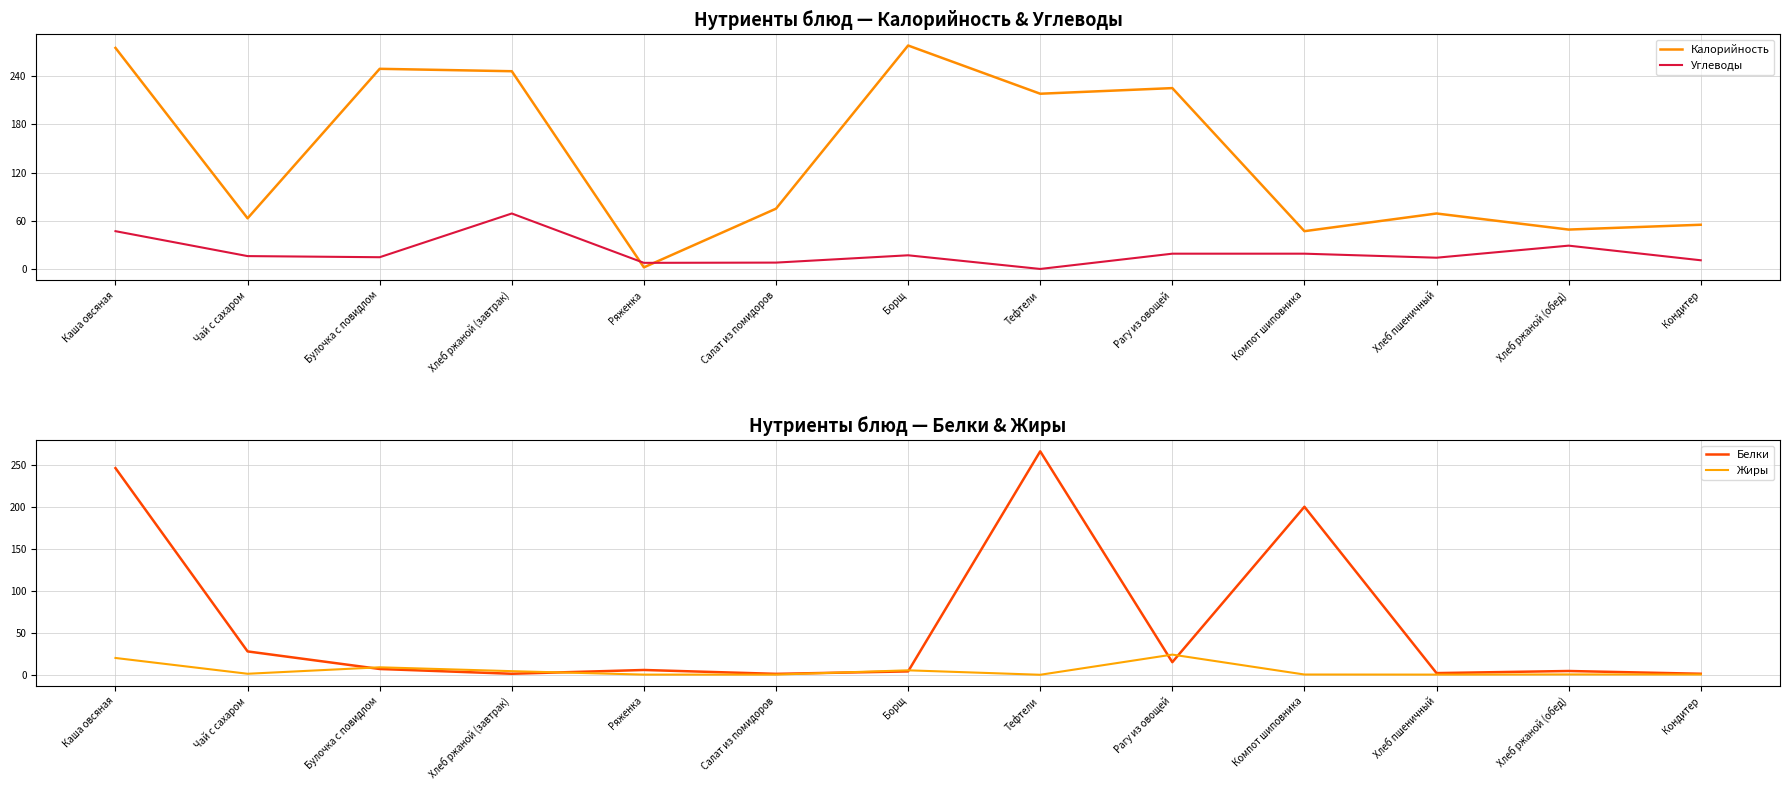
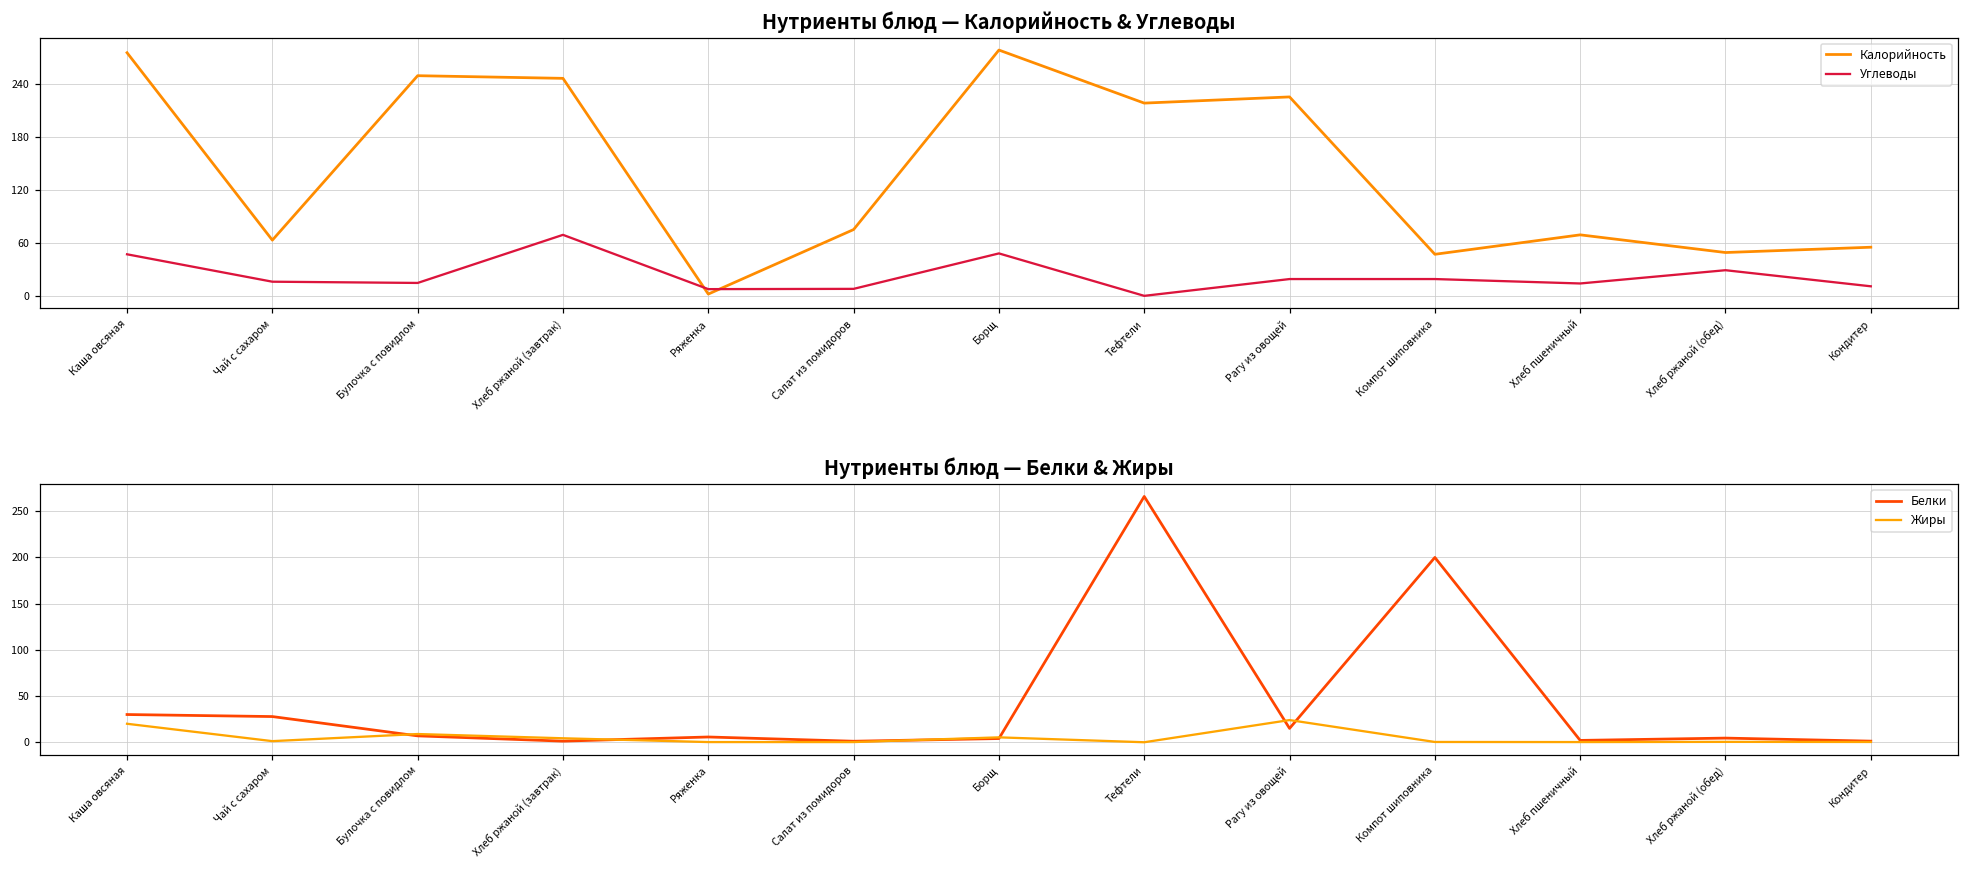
  {
    "Нутриенты блюд — Калорийность & Углеводы": {
      "Калорийность": {
        "Каша овсяная": 280,
        "Чай с сахаром": 60,
        "Булочка с повидлом": 250,
        "Хлеб ржаной (завтрак)": 250,
        "Ряженка": 0,
        "Салат из помидоров": 80,
        "Борщ": 280,
        "Тефтели": 220,
        "Рагу из овощей": 230,
        "Компот шиповника": 50,
        "Хлеб пшеничный": 70,
        "Хлеб ржаной (обед)": 50,
        "Кондитер": 60
      },
      "Углеводы": {
        "Каша овсяная": 50,
        "Чай с сахаром": 20,
        "Булочка с повидлом": 10,
        "Хлеб ржаной (завтрак)": 70,
        "Ряженка": 10,
        "Салат из помидоров": 10,
-       "Борщ": 20,
+       "Борщ": 50,
        "Тефтели": 0,
        "Рагу из овощей": 20,
        "Компот шиповника": 20,
        "Хлеб пшеничный": 10,
        "Хлеб ржаной (обед)": 30,
        "Кондитер": 10
      }
    },
    "Нутриенты блюд — Белки & Жиры": {
      "Белки": {
-       "Каша овсяная": 250,
+       "Каша овсяная": 30,
        "Чай с сахаром": 30,
        "Хлеб ржаной (завтрак)": 0,
        "Ряженка": 10,
        "Тефтели": 270,
        "Рагу из овощей": 20,
        "Компот шиповника": 200,
        "Хлеб ржаной (обед)": 0
      },
      "Жиры": {
        "Каша овсяная": 20,
        "Чай с сахаром": 0,
        "Хлеб ржаной (завтрак)": 0,
        "Ряженка": 0,
        "Тефтели": 0,
        "Рагу из овощей": 20,
        "Компот шиповника": 0,
        "Хлеб ржаной (обед)": 0
      }
    }
  }
